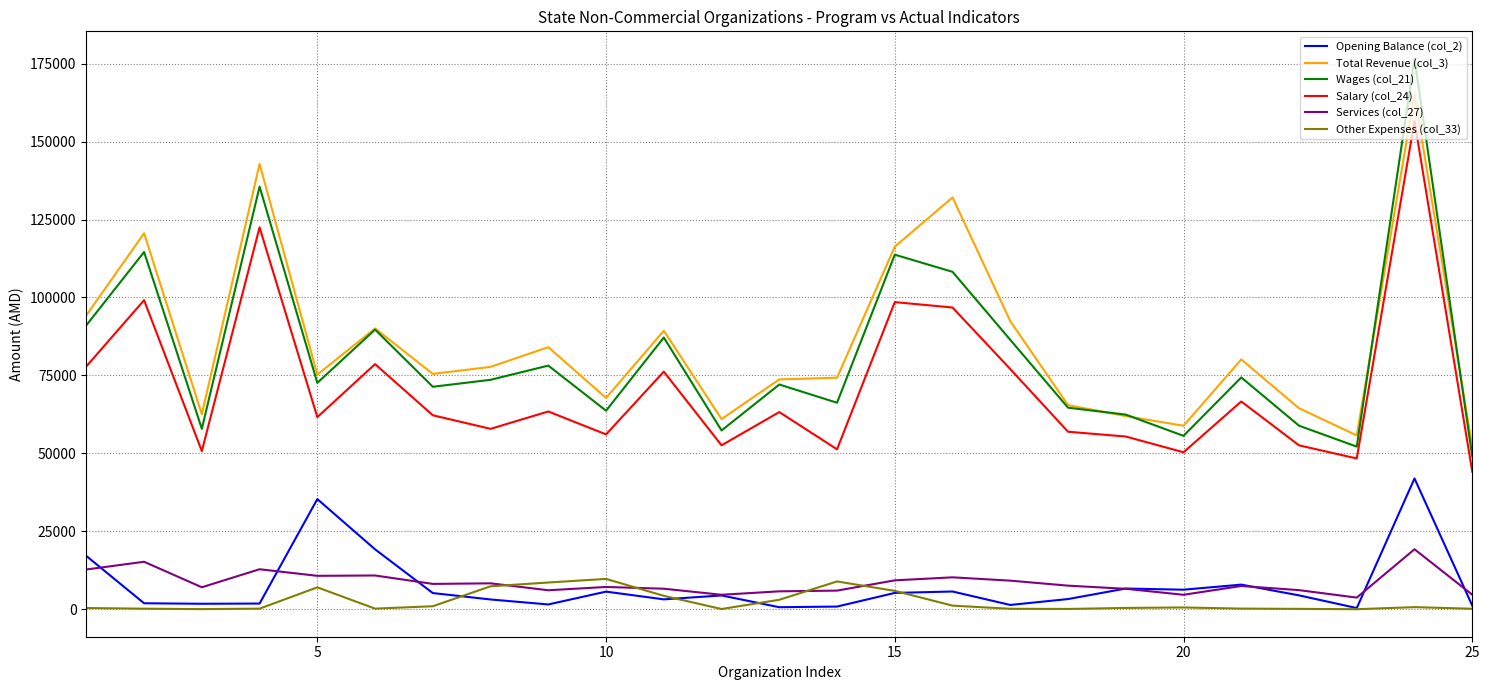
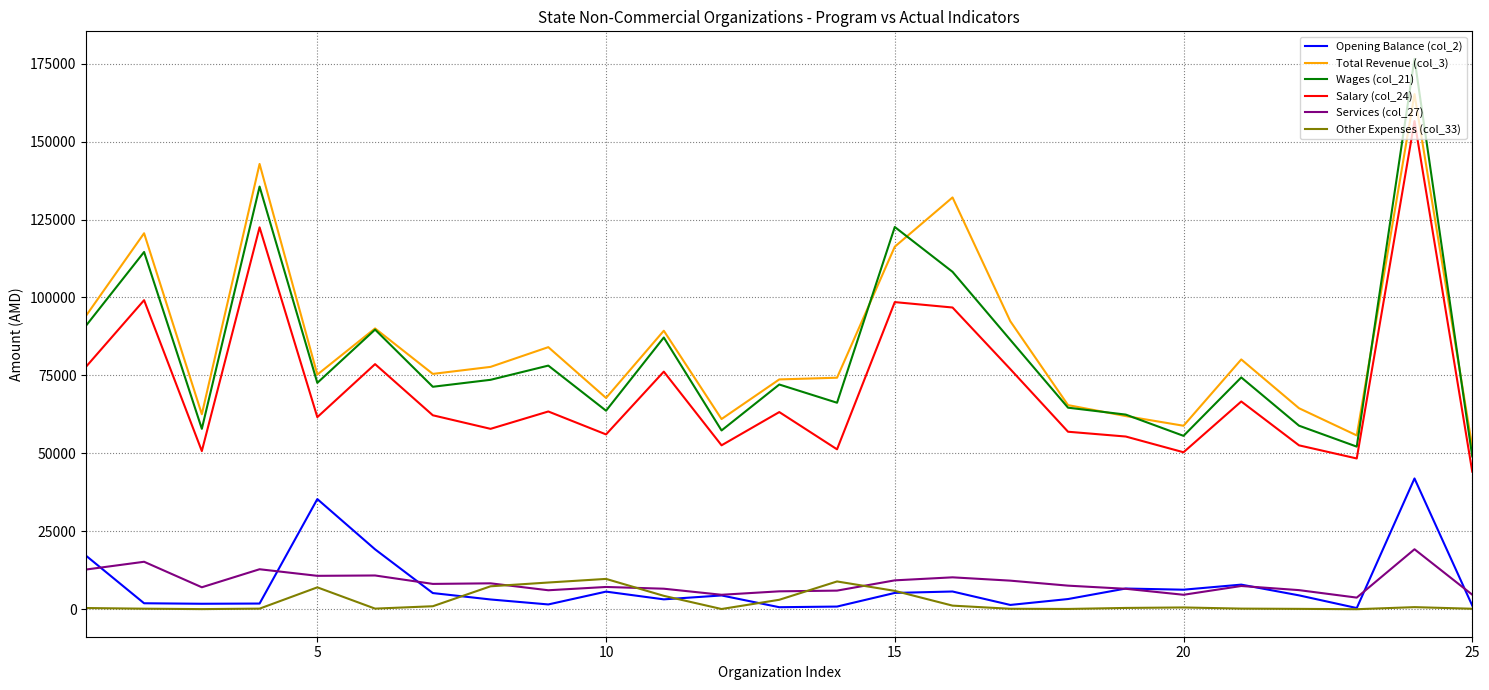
  {
    "Opening Balance (col_2)": {
      "5": 35000,
      "10": 6000,
      "20": 6000,
      "25": 1000
    },
    "Total Revenue (col_3)": {
      "5": 75000,
      "10": 68000,
      "15": 116000,
      "20": 59000,
      "25": 52000
    },
    "Wages (col_21)": {
      "5": 73000,
      "10": 64000,
-     "15": 114000,
+     "15": 123000,
      "20": 56000,
      "25": 49000
    },
    "Salary (col_24)": {
      "5": 62000,
      "10": 56000,
      "15": 99000,
      "20": 50000,
      "25": 44000
    },
    "Services (col_27)": {
      "5": 11000,
      "10": 7000,
      "15": 9000,
      "20": 5000,
      "25": 5000
    },
    "Other Expenses (col_33)": {
      "5": 7000,
      "10": 10000,
      "20": 1000,
      "25": 0
    }
  }
